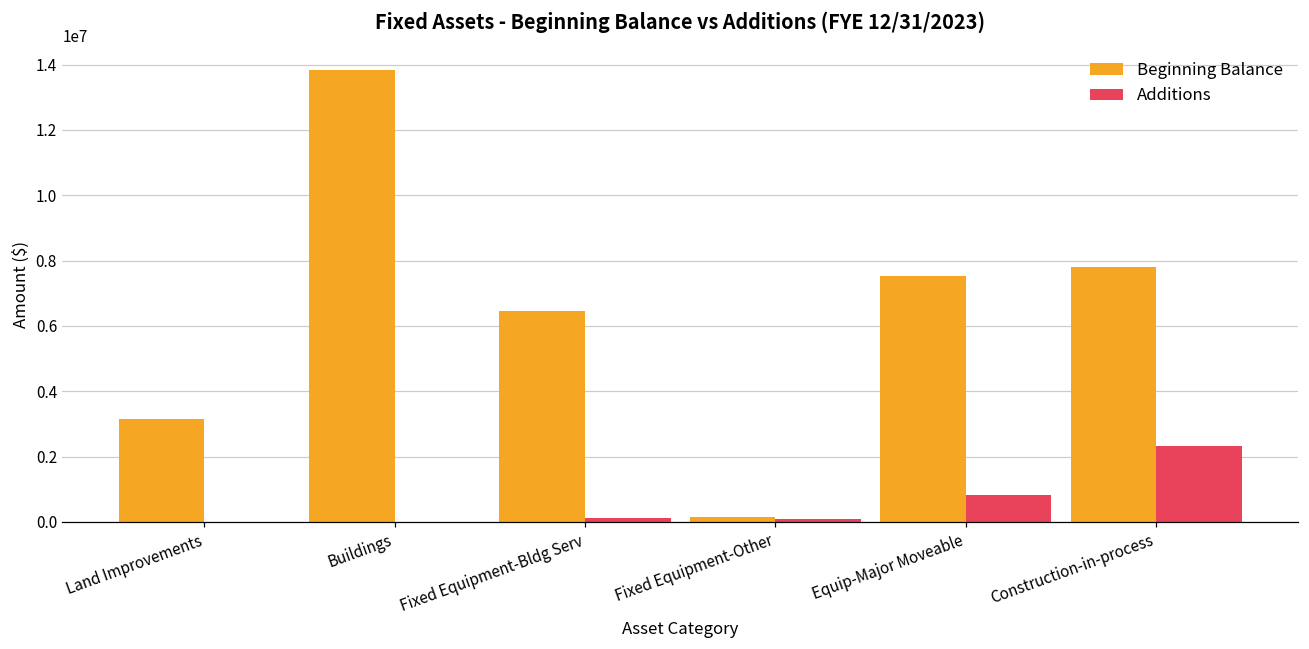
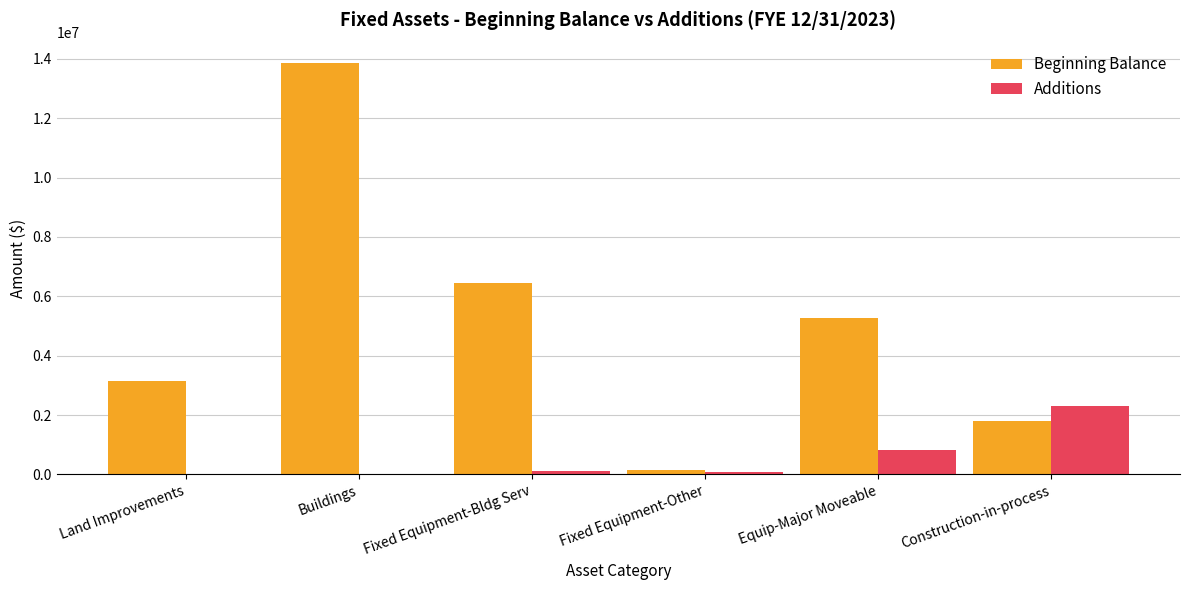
  {
    "Beginning Balance": {
      "Land Improvements": 3100000,
      "Buildings": 13900000,
      "Fixed Equipment-Bldg Serv": 6400000,
      "Fixed Equipment-Other": 200000,
-     "Equip-Major Moveable": 7500000,
-     "Construction-in-process": 7800000
+     "Equip-Major Moveable": 5300000,
+     "Construction-in-process": 1800000
    },
    "Additions": {
      "Land Improvements": 0,
      "Buildings": 0,
      "Fixed Equipment-Bldg Serv": 100000,
      "Equip-Major Moveable": 800000,
      "Construction-in-process": 2300000
    }
  }
